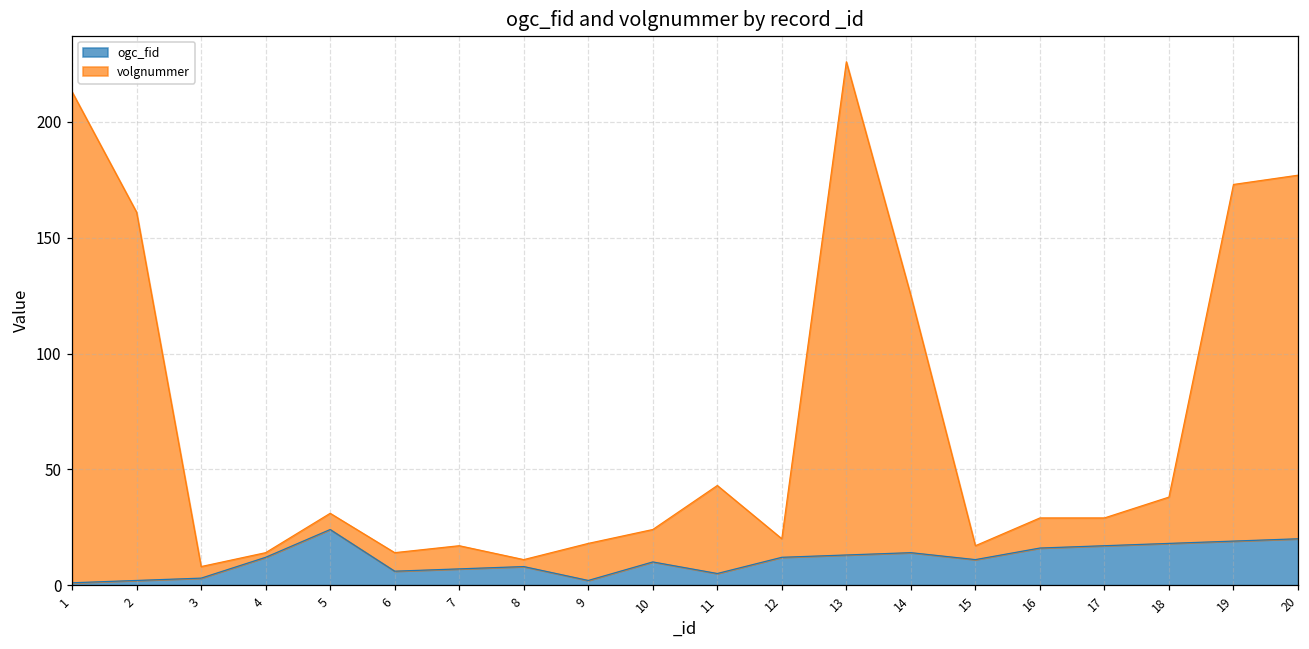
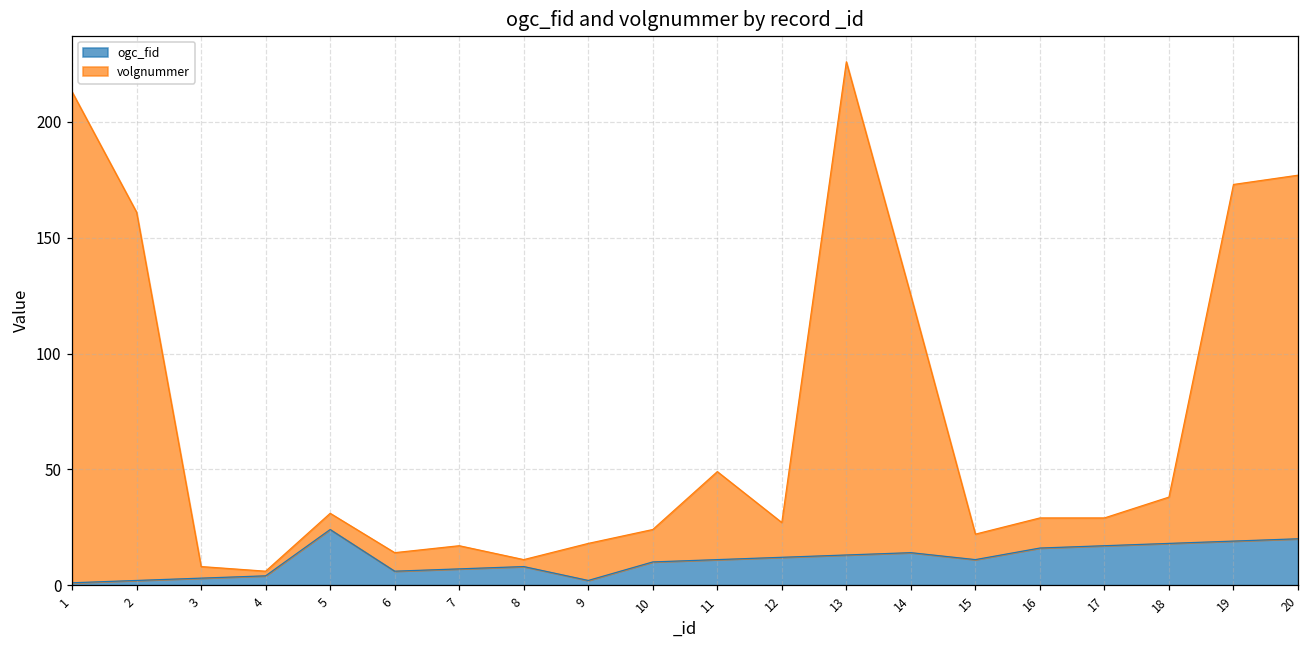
  {
    "ogc_fid": {
      "1": 1,
      "2": 2,
      "3": 3,
-     "4": 12,
+     "4": 4,
      "5": 24,
      "6": 6,
      "7": 7,
      "8": 8,
      "9": 2,
      "10": 10,
-     "11": 5,
+     "11": 11,
      "12": 12,
      "13": 13,
      "14": 14,
      "15": 11,
      "16": 16,
      "17": 17,
      "18": 18,
      "19": 19,
      "20": 20
    },
    "volgnummer": {
      "1": 212,
      "2": 159,
      "3": 5,
      "4": 2,
      "5": 7,
      "6": 8,
      "7": 10,
      "8": 3,
      "9": 16,
      "10": 14,
      "11": 38,
-     "12": 8,
+     "12": 15,
      "13": 213,
      "14": 111,
-     "15": 6,
+     "15": 11,
      "16": 13,
      "17": 12,
      "18": 20,
      "19": 154,
      "20": 157
    }
  }
